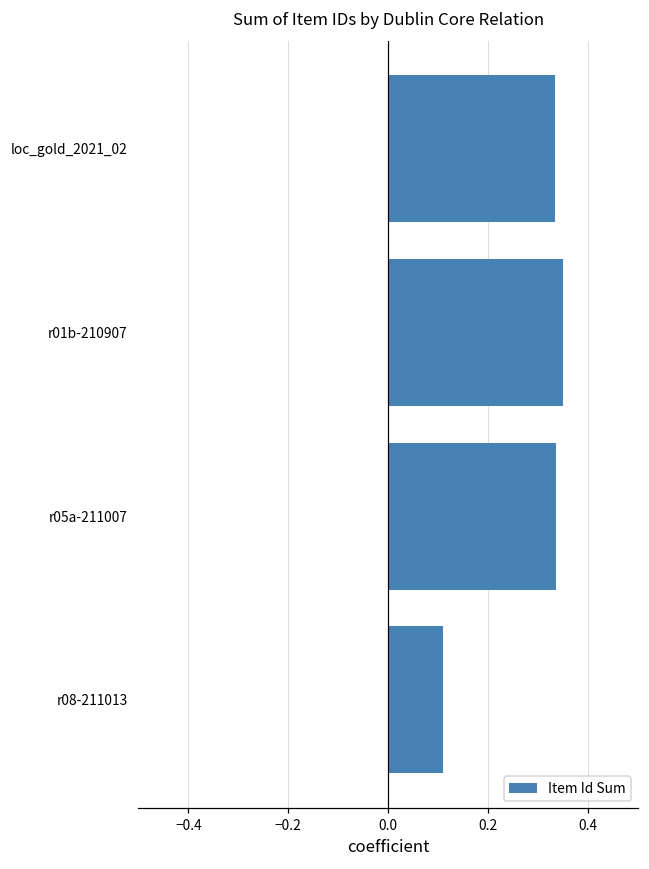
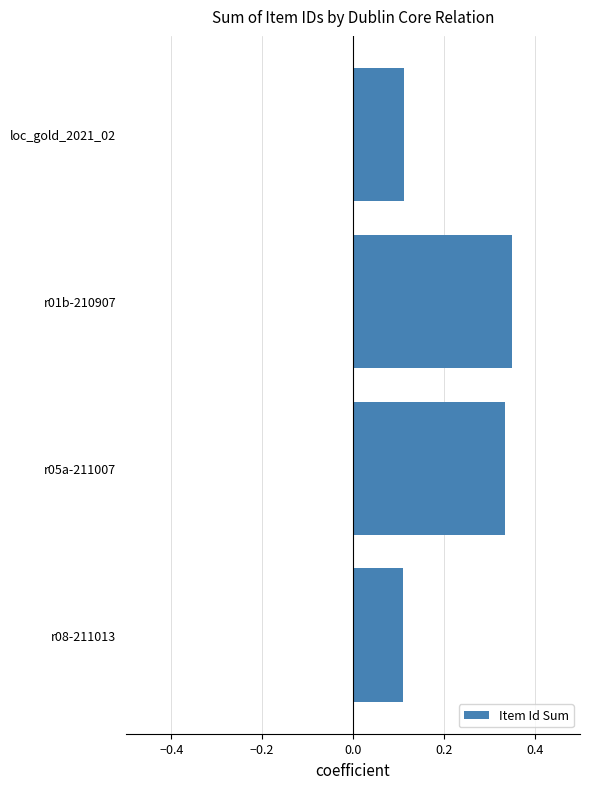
  {
-   "loc_gold_2021_02": 0.33,
+   "loc_gold_2021_02": 0.11,
    "r01b-210907": 0.35,
    "r05a-211007": 0.34,
    "r08-211013": 0.11
  }
